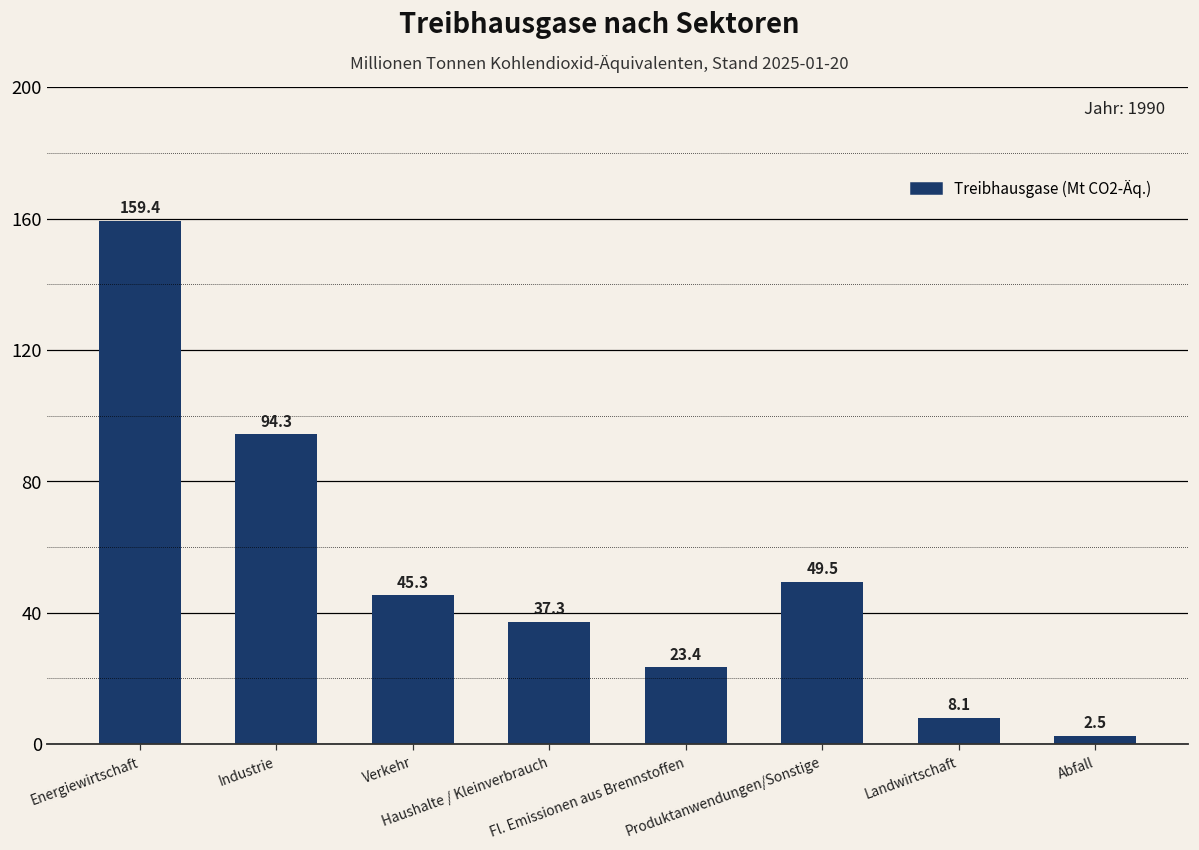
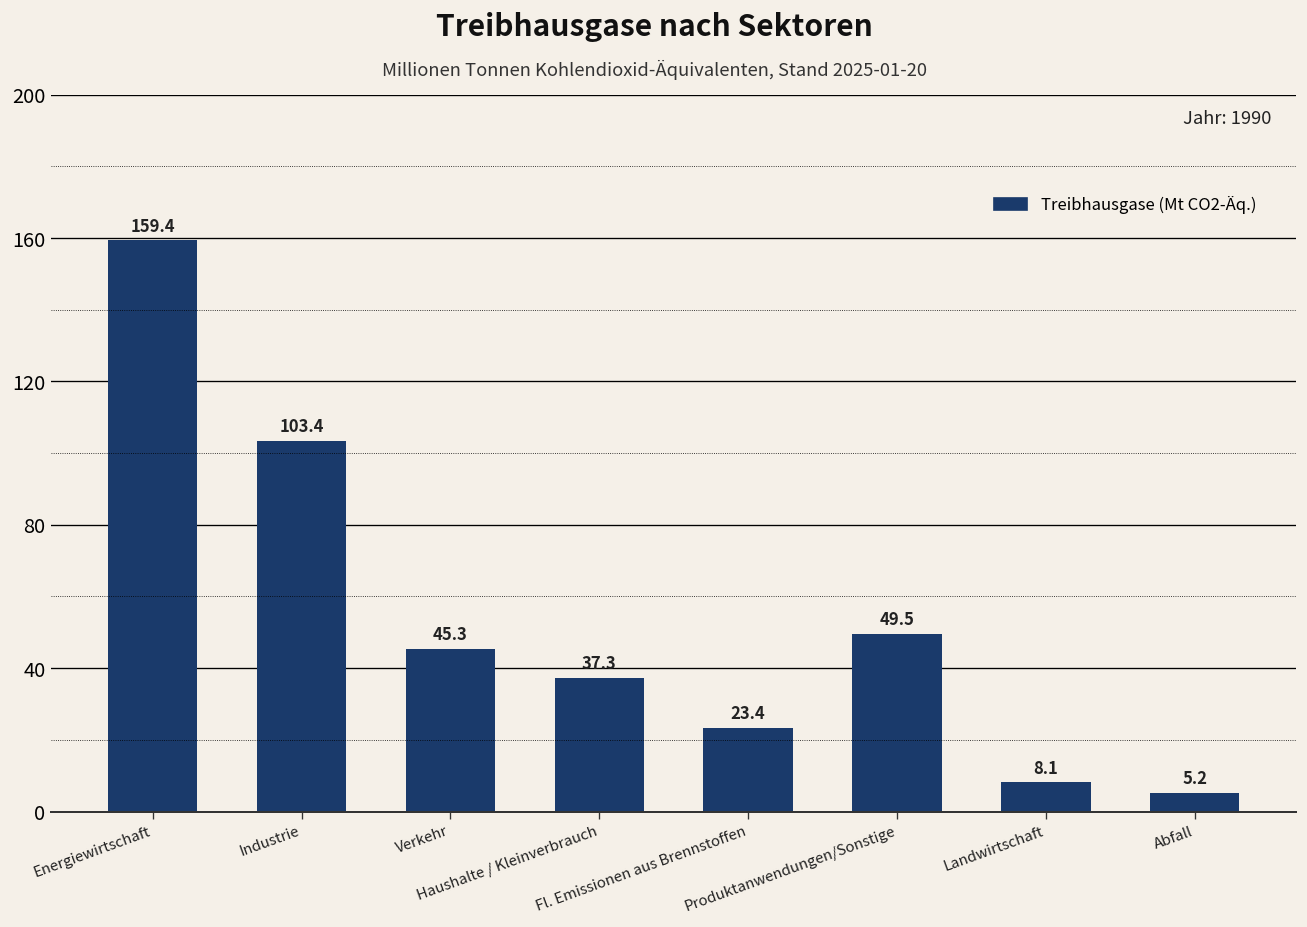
  {
    "Energiewirtschaft": 159.4,
-   "Industrie": 94.3,
+   "Industrie": 103.4,
    "Verkehr": 45.3,
    "Haushalte / Kleinverbrauch": 37.3,
    "Fl. Emissionen aus Brennstoffen": 23.4,
    "Produktanwendungen/Sonstige": 49.5,
    "Landwirtschaft": 8.1,
-   "Abfall": 2.5
+   "Abfall": 5.2
  }
